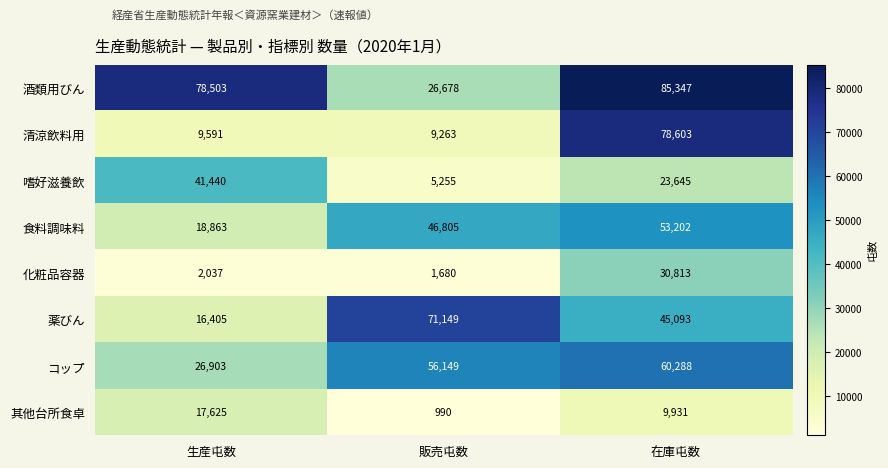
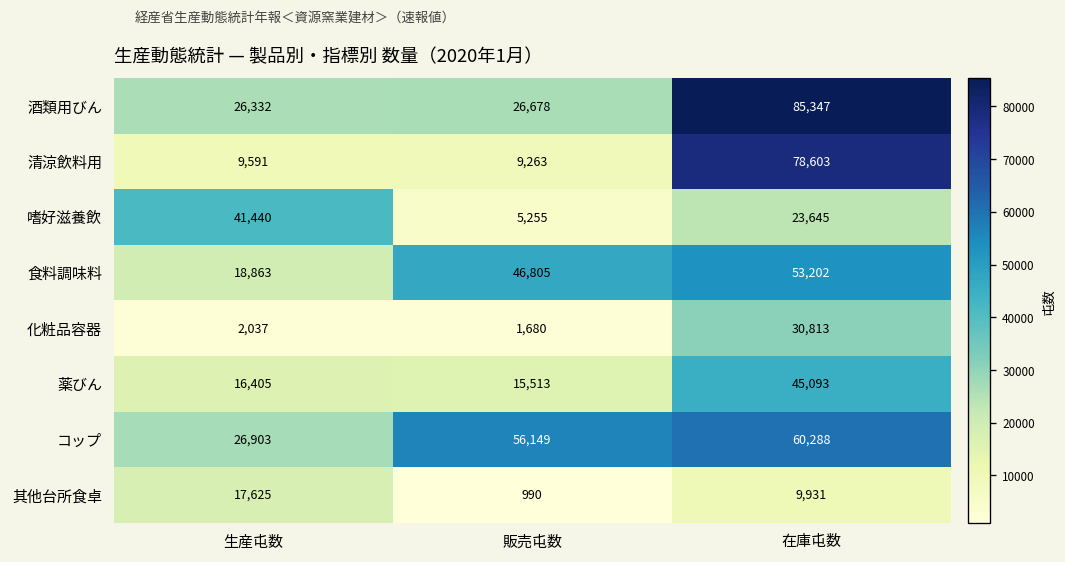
  {
    "酒類用びん": {
-     "生産屯数": "78,503",
+     "生産屯数": "26,332",
      "販売屯数": "26,678",
      "在庫屯数": "85,347"
    },
    "清涼飲料用": {
      "生産屯数": "9,591",
      "販売屯数": "9,263",
      "在庫屯数": "78,603"
    },
    "嗜好滋養飲": {
      "生産屯数": "41,440",
      "販売屯数": "5,255",
      "在庫屯数": "23,645"
    },
    "食料調味料": {
      "生産屯数": "18,863",
      "販売屯数": "46,805",
      "在庫屯数": "53,202"
    },
    "化粧品容器": {
      "生産屯数": "2,037",
      "販売屯数": "1,680",
      "在庫屯数": "30,813"
    },
    "薬びん": {
      "生産屯数": "16,405",
-     "販売屯数": "71,149",
+     "販売屯数": "15,513",
      "在庫屯数": "45,093"
    },
    "コップ": {
      "生産屯数": "26,903",
      "販売屯数": "56,149",
      "在庫屯数": "60,288"
    },
    "其他台所食卓": {
      "生産屯数": "17,625",
      "販売屯数": "990",
      "在庫屯数": "9,931"
    }
  }
